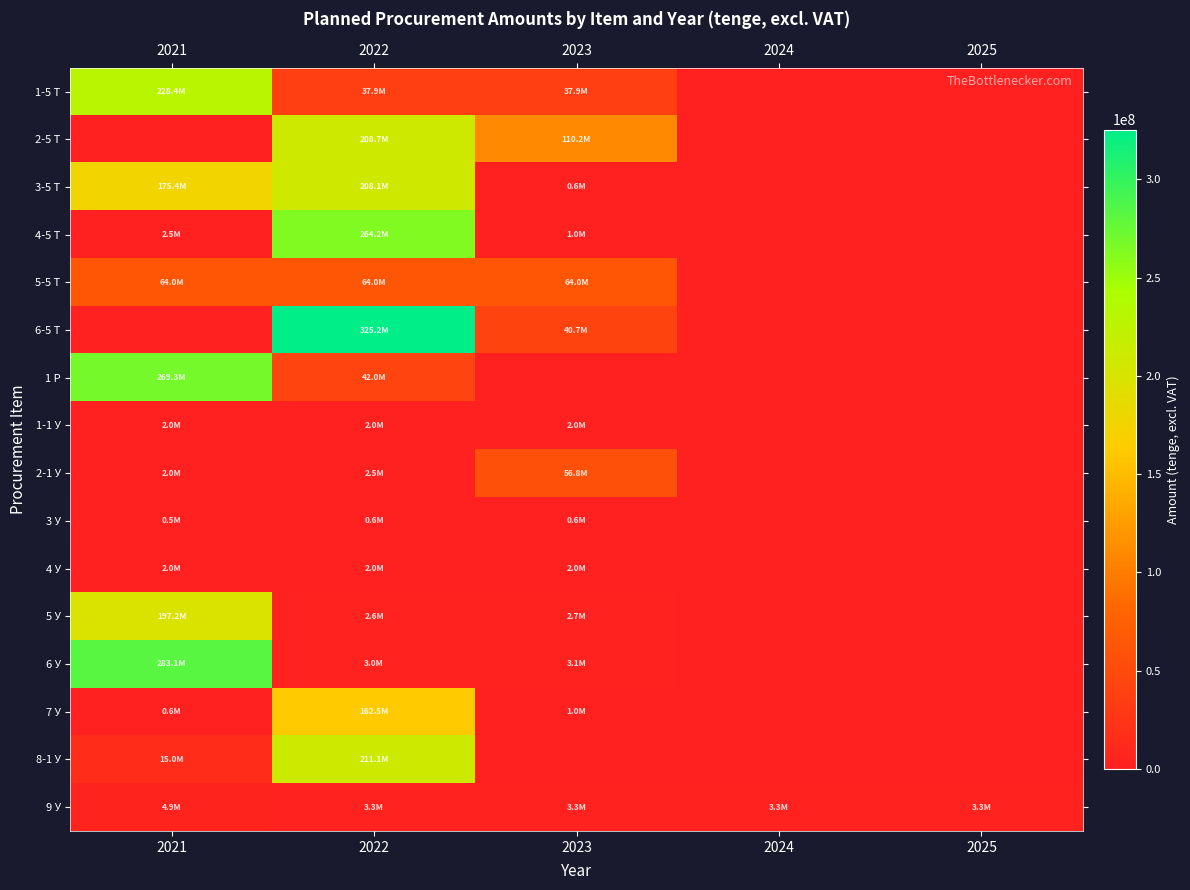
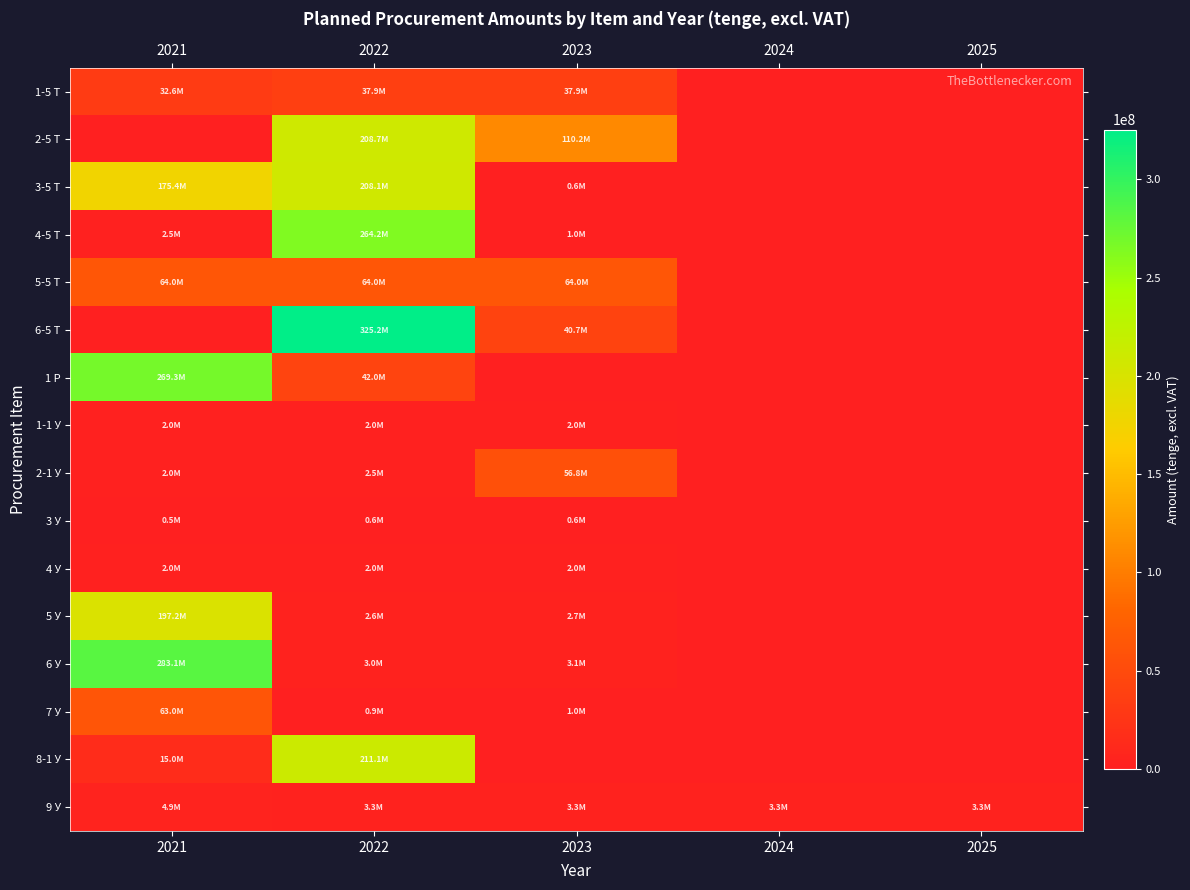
  {
    "1-5 Т": {
-     "2021": "228.4M",
+     "2021": "32.6M",
      "2022": "37.9M",
      "2023": "37.9M"
    },
    "2-5 Т": {
      "2022": "208.7M",
      "2023": "110.2M"
    },
    "3-5 Т": {
      "2021": "175.4M",
      "2022": "208.1M",
      "2023": "0.6M"
    },
    "4-5 Т": {
      "2021": "2.5M",
      "2022": "264.2M",
      "2023": "1.0M"
    },
    "5-5 Т": {
      "2021": "64.0M",
      "2022": "64.0M",
      "2023": "64.0M"
    },
    "6-5 Т": {
      "2022": "325.2M",
      "2023": "40.7M"
    },
    "1 Р": {
      "2021": "269.3M",
      "2022": "42.0M"
    },
    "1-1 У": {
      "2021": "2.0M",
      "2022": "2.0M",
      "2023": "2.0M"
    },
    "2-1 У": {
      "2021": "2.0M",
      "2022": "2.5M",
      "2023": "56.8M"
    },
    "3 У": {
      "2021": "0.5M",
      "2022": "0.6M",
      "2023": "0.6M"
    },
    "4 У": {
      "2021": "2.0M",
      "2022": "2.0M",
      "2023": "2.0M"
    },
    "5 У": {
      "2021": "197.2M",
      "2022": "2.6M",
      "2023": "2.7M"
    },
    "6 У": {
      "2021": "283.1M",
      "2022": "3.0M",
      "2023": "3.1M"
    },
    "7 У": {
-     "2021": "0.6M",
-     "2022": "162.5M",
+     "2021": "63.0M",
+     "2022": "0.9M",
      "2023": "1.0M"
    },
    "8-1 У": {
      "2021": "15.0M",
      "2022": "211.1M"
    },
    "9 У": {
      "2021": "4.9M",
      "2022": "3.3M",
      "2023": "3.3M",
      "2024": "3.3M",
      "2025": "3.3M"
    }
  }
